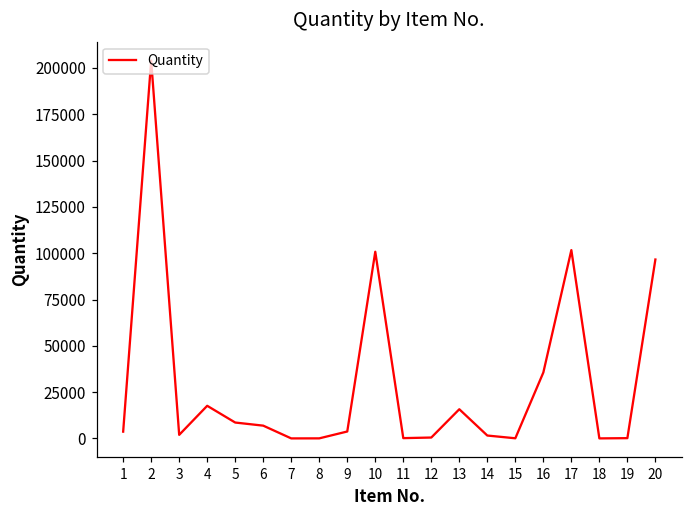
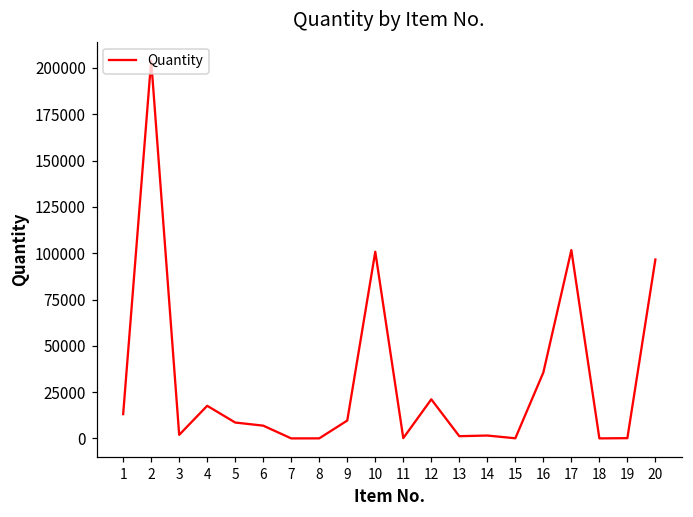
  {
-   "1": 4000,
+   "1": 13000,
    "3": 2000,
    "4": 18000,
    "5": 9000,
    "6": 7000,
    "7": 0,
    "8": 0,
-   "9": 4000,
+   "9": 10000,
    "10": 101000,
    "11": 0,
-   "12": 0,
-   "13": 16000,
+   "12": 21000,
+   "13": 1000,
    "14": 2000,
    "15": 0,
    "16": 36000,
    "17": 102000,
    "18": 0,
    "19": 0,
    "20": 97000
  }
